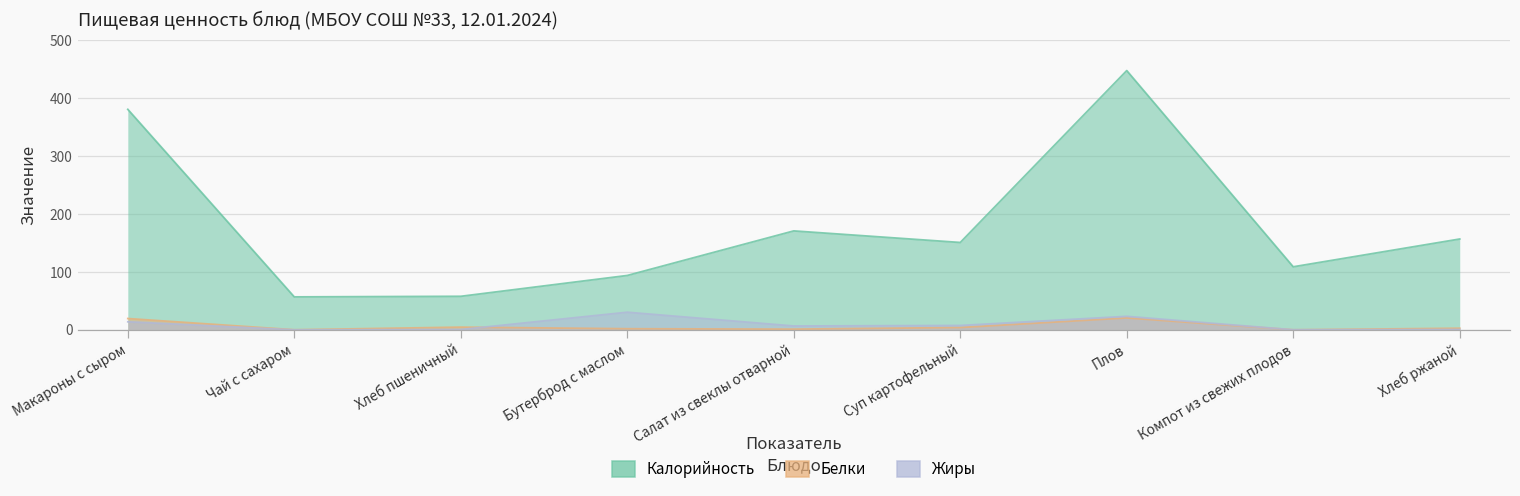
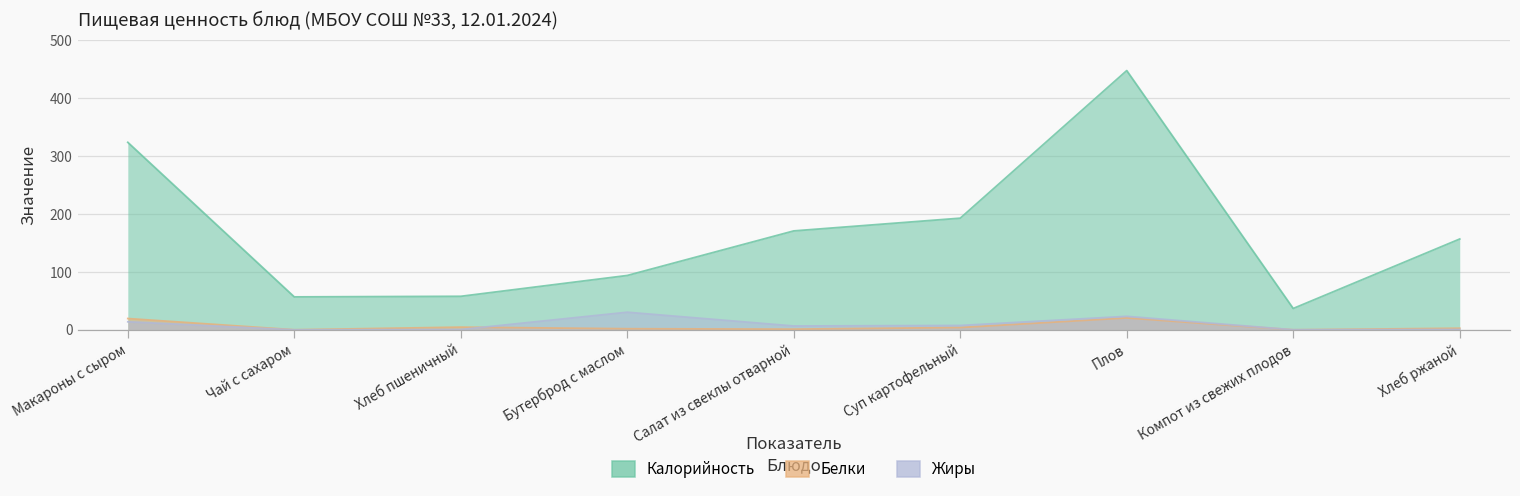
  {
    "Калорийность": {
-     "Макароны с сыром": 380,
+     "Макароны с сыром": 320,
      "Чай с сахаром": 60,
      "Хлеб пшеничный": 60,
      "Бутерброд с маслом": 90,
      "Салат из свеклы отварной": 170,
-     "Суп картофельный": 150,
+     "Суп картофельный": 190,
      "Плов": 450,
-     "Компот из свежих плодов": 110,
+     "Компот из свежих плодов": 40,
      "Хлеб ржаной": 160
    },
    "Белки": {
      "Макароны с сыром": 20,
      "Бутерброд с маслом": 0,
      "Салат из свеклы отварной": 0
    },
    "Жиры": {
      "Макароны с сыром": 10,
      "Бутерброд с маслом": 30,
      "Салат из свеклы отварной": 10
    }
  }
